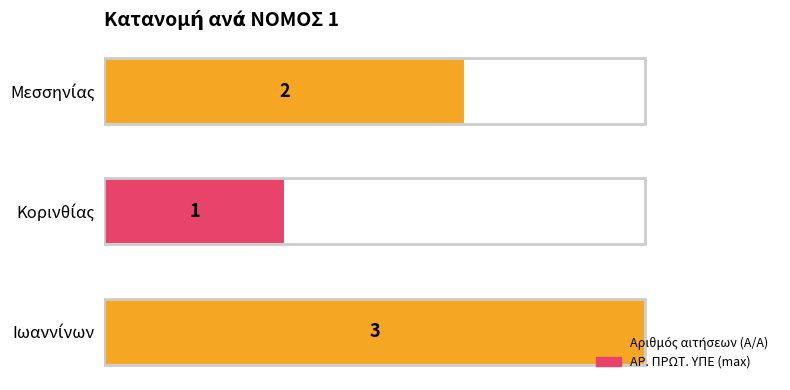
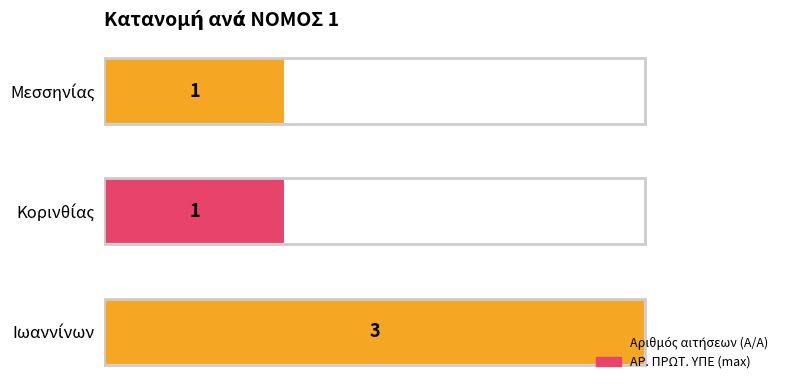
  {
-   "Μεσσηνίας": 2,
+   "Μεσσηνίας": 1,
    "Κορινθίας": 1,
    "Ιωαννίνων": 3
  }
